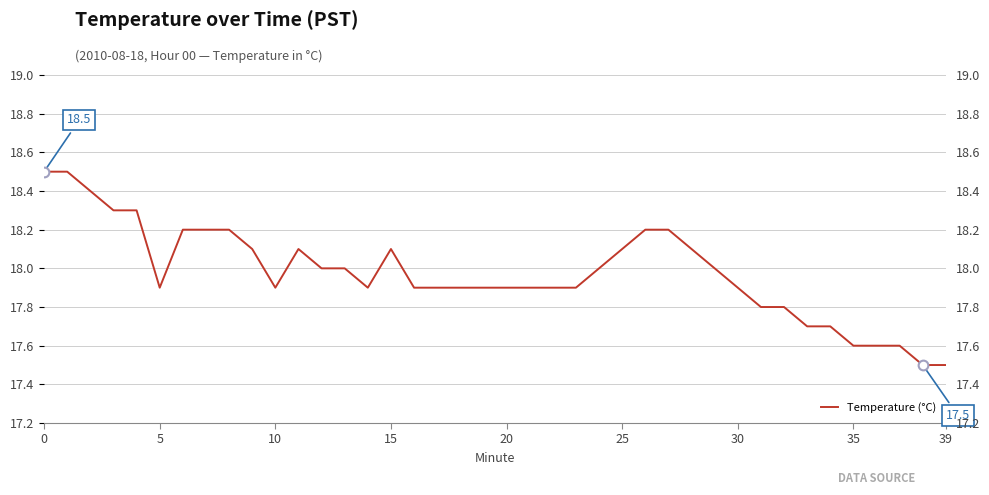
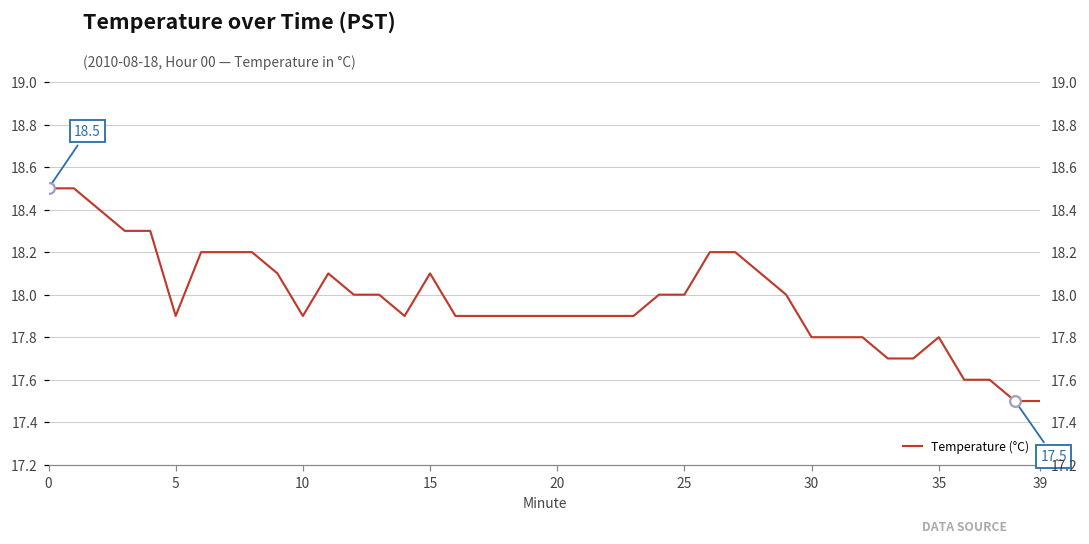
  {
    "Temperature (°C)": {
      "5": 17.9,
      "10": 17.9,
      "15": 18.1,
      "20": 17.9,
-     "25": 18.1,
-     "30": 17.9,
-     "35": 17.6
+     "25": 18.0,
+     "30": 17.8,
+     "35": 17.8
    }
  }
